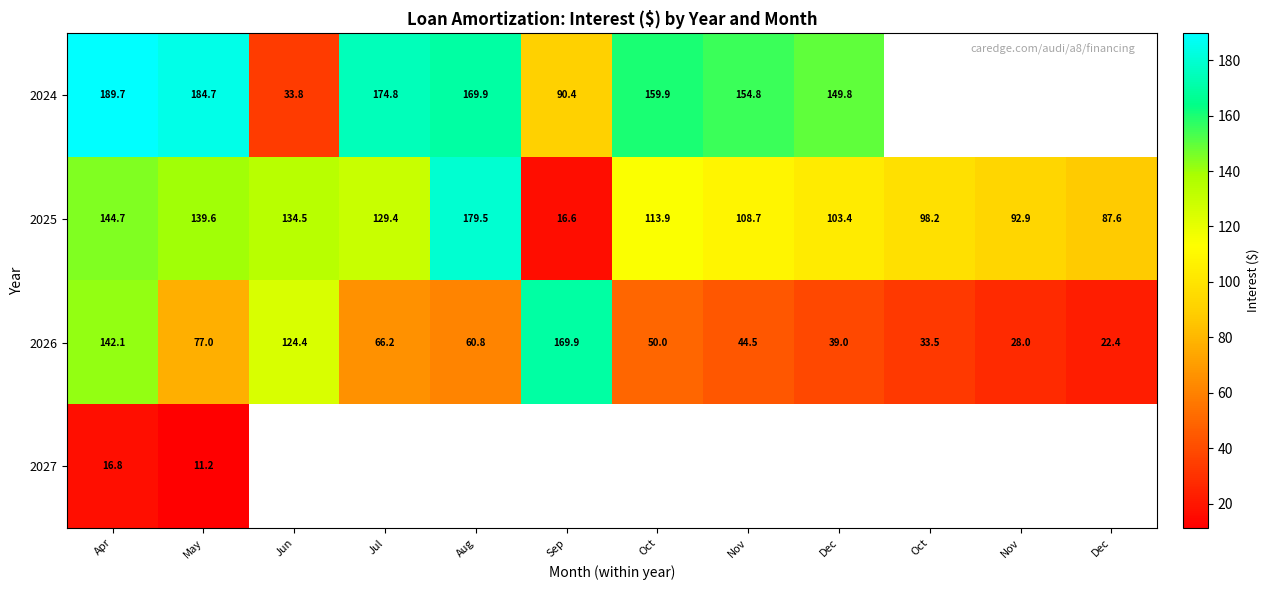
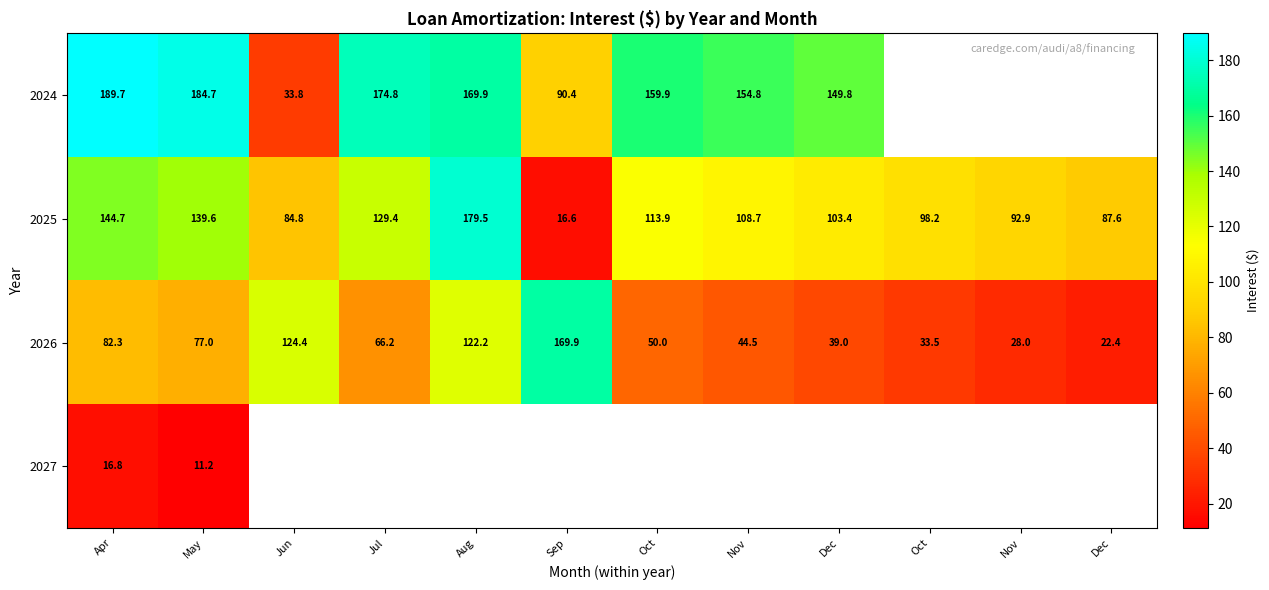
  {
    "2024": {
      "Apr": 189.7,
      "May": 184.7,
      "Jun": 33.8,
      "Jul": 174.8,
      "Aug": 169.9,
      "Sep": 90.4,
      "Oct": 159.9,
      "Nov": 154.8,
      "Dec": 149.8
    },
    "2025": {
      "Apr": 144.7,
      "May": 139.6,
-     "Jun": 134.5,
+     "Jun": 84.8,
      "Jul": 129.4,
      "Aug": 179.5,
      "Sep": 16.6
    },
    "2026": {
-     "Apr": 142.1,
+     "Apr": 82.3,
      "May": 77.0,
      "Jun": 124.4,
      "Jul": 66.2,
-     "Aug": 60.8,
+     "Aug": 122.2,
      "Sep": 169.9
    },
    "2027": {
      "Apr": 16.8,
      "May": 11.2
    }
  }
